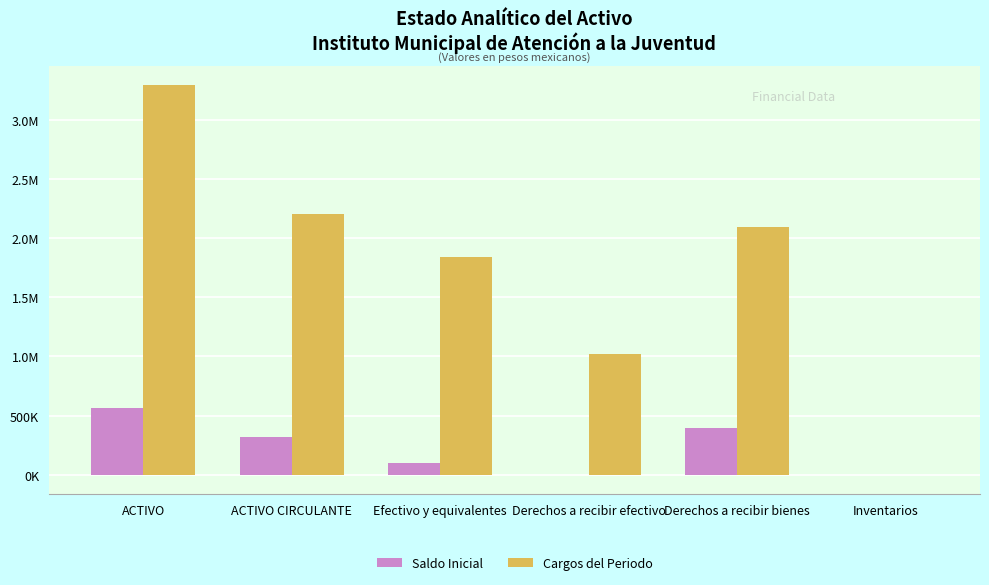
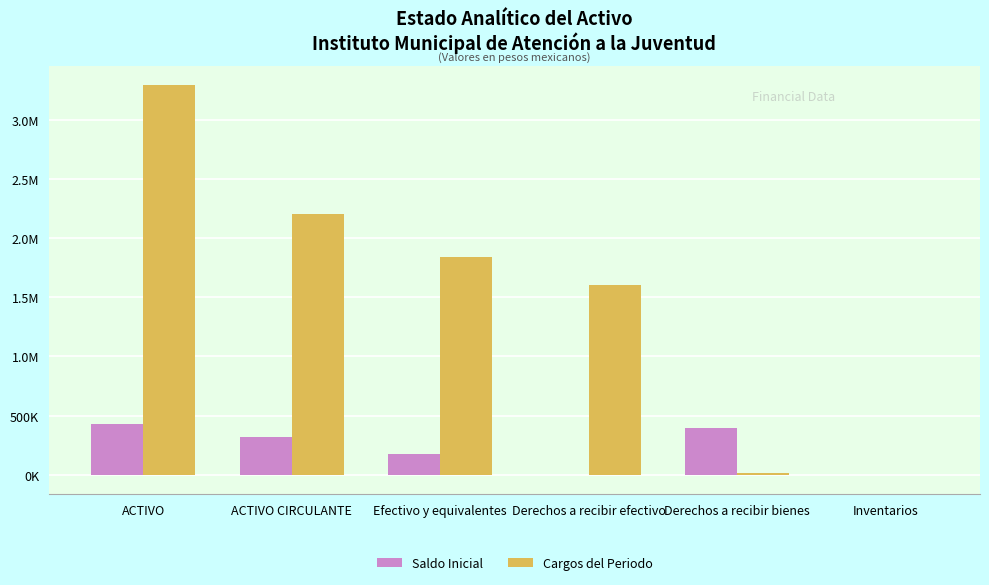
  {
    "Saldo Inicial": {
-     "ACTIVO": 560000,
+     "ACTIVO": 430000,
      "ACTIVO CIRCULANTE": 320000,
-     "Efectivo y equivalentes": 100000,
+     "Efectivo y equivalentes": 170000,
      "Derechos a recibir bienes": 400000,
      "Inventarios": 0
    },
    "Cargos del Periodo": {
      "ACTIVO": 3290000,
      "ACTIVO CIRCULANTE": 2210000,
      "Efectivo y equivalentes": 1840000,
-     "Derechos a recibir efectivo": 1020000,
-     "Derechos a recibir bienes": 2100000,
+     "Derechos a recibir efectivo": 1600000,
+     "Derechos a recibir bienes": 10000,
      "Inventarios": 0
    }
  }
